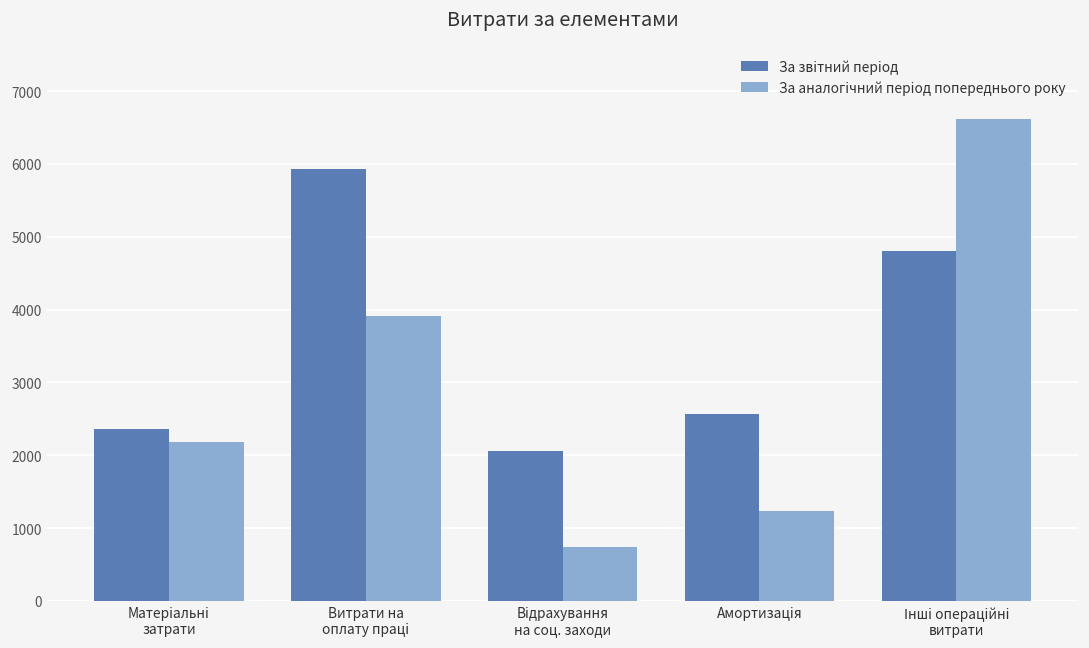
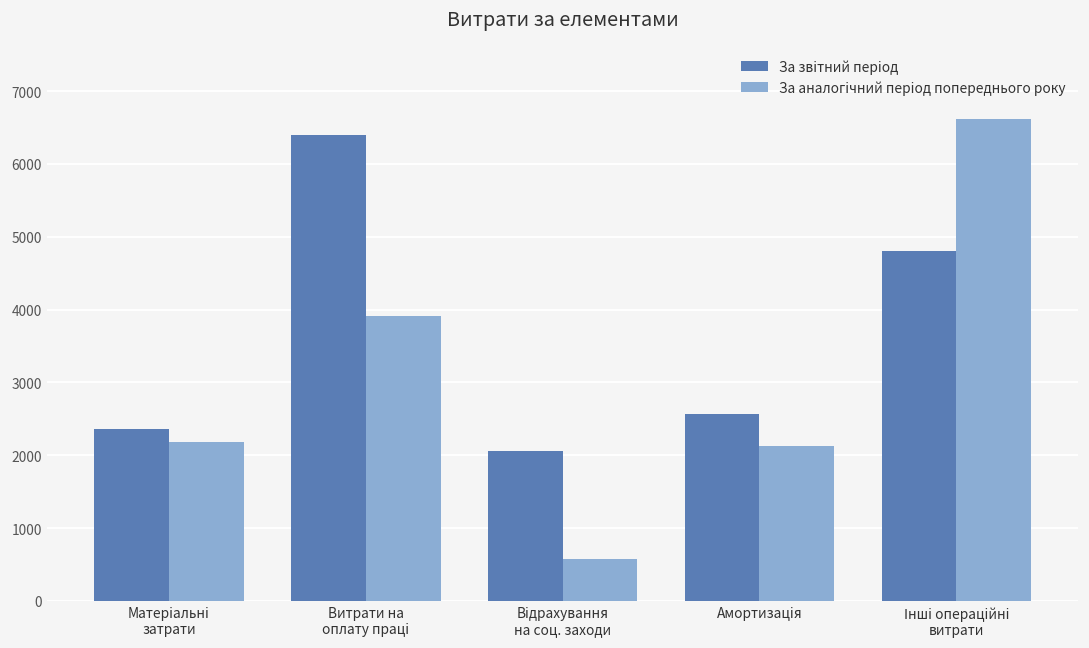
  {
    "За звітний період": {
      "Матеріальні затрати": 2400,
-     "Витрати на оплату праці": 5900,
+     "Витрати на оплату праці": 6400,
      "Відрахування на соц. заходи": 2100,
      "Амортизація": 2600,
      "Інші операційні витрати": 4800
    },
    "За аналогічний період попереднього року": {
      "Матеріальні затрати": 2200,
      "Витрати на оплату праці": 3900,
-     "Відрахування на соц. заходи": 700,
-     "Амортизація": 1200,
+     "Відрахування на соц. заходи": 600,
+     "Амортизація": 2100,
      "Інші операційні витрати": 6600
    }
  }
